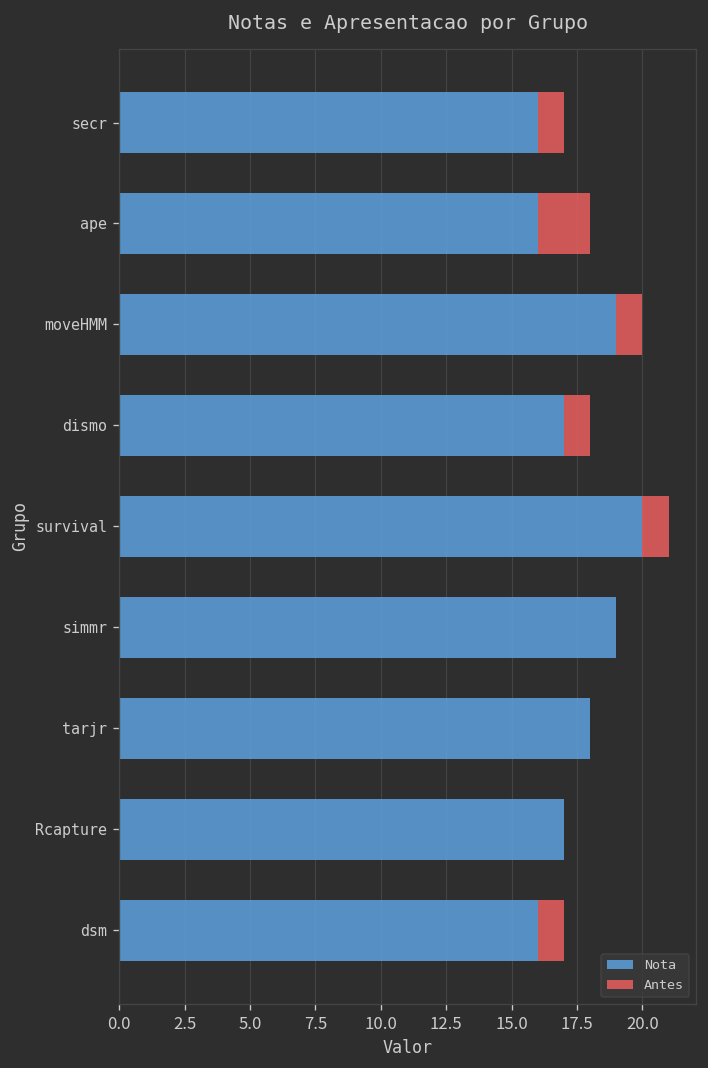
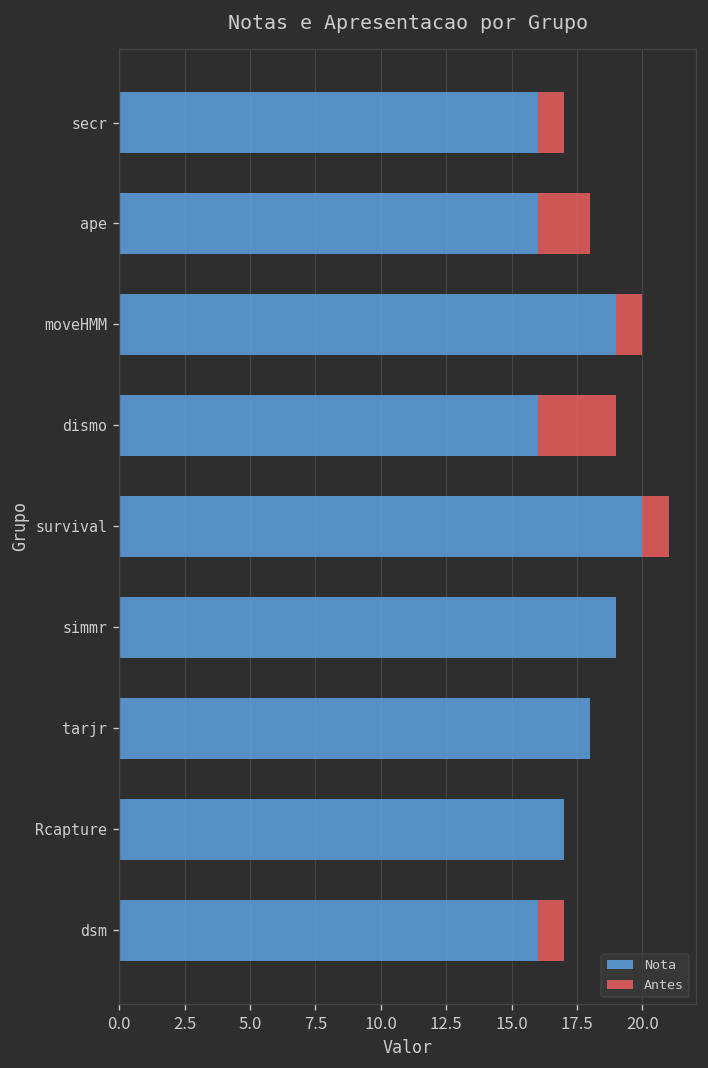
  {
    "Nota": {
      "secr": 16,
      "ape": 16,
      "moveHMM": 19,
-     "dismo": 17,
+     "dismo": 16,
      "survival": 20,
      "simmr": 19,
      "tarjr": 18,
      "Rcapture": 17,
      "dsm": 16
    },
    "Antes": {
      "secr": 1,
      "ape": 2,
      "moveHMM": 1,
-     "dismo": 1,
+     "dismo": 3,
      "survival": 1,
      "simmr": 0,
      "tarjr": 0,
      "Rcapture": 0,
      "dsm": 1
    }
  }
